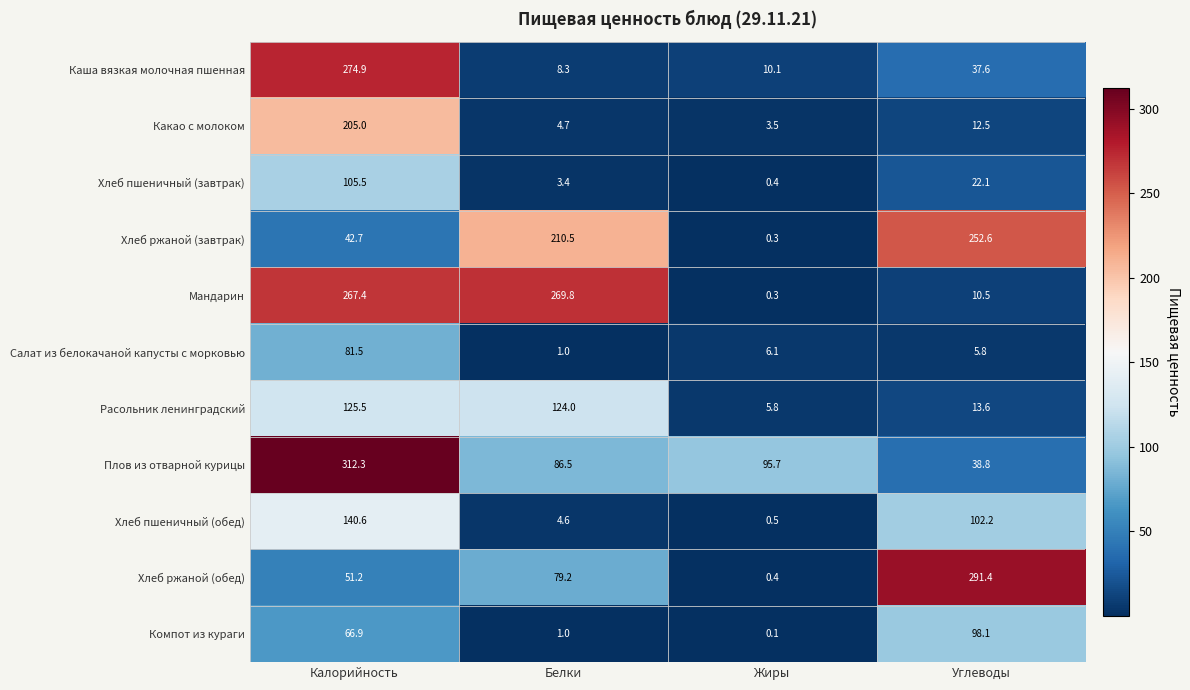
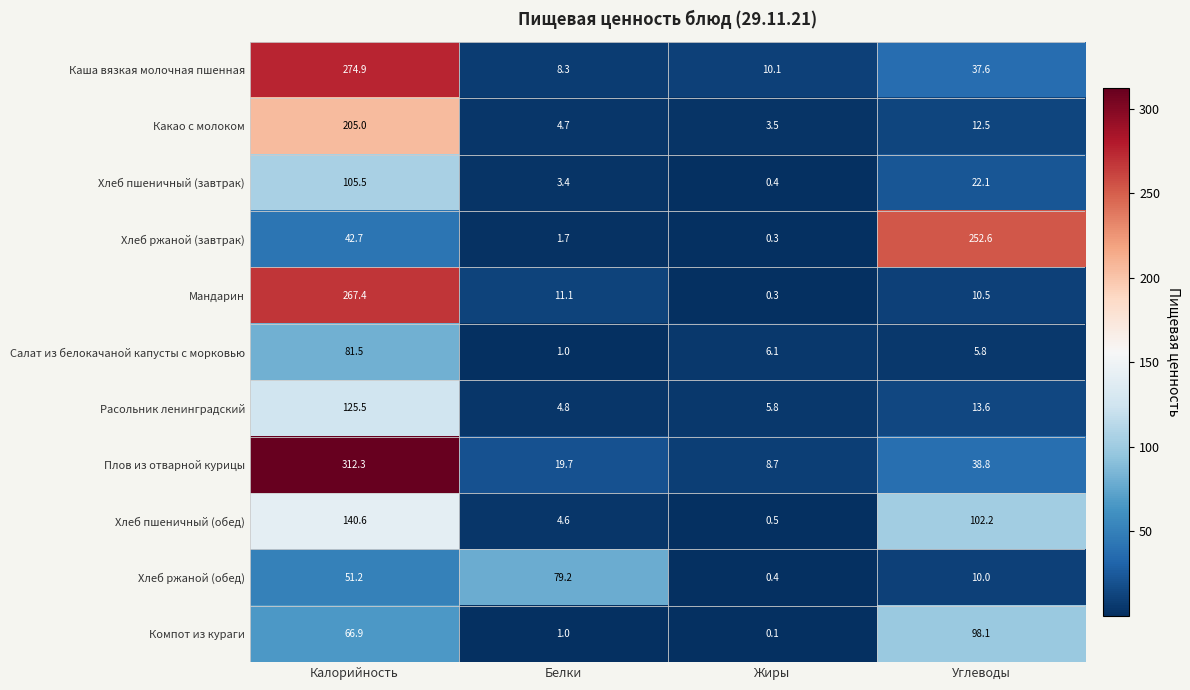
  {
    "Каша вязкая молочная пшенная": {
      "Калорийность": 274.9,
      "Белки": 8.3,
      "Жиры": 10.1,
      "Углеводы": 37.6
    },
    "Какао с молоком": {
      "Калорийность": 205.0,
      "Белки": 4.7,
      "Жиры": 3.5,
      "Углеводы": 12.5
    },
    "Хлеб пшеничный (завтрак)": {
      "Калорийность": 105.5,
      "Белки": 3.4,
      "Жиры": 0.4,
      "Углеводы": 22.1
    },
    "Хлеб ржаной (завтрак)": {
      "Калорийность": 42.7,
-     "Белки": 210.5,
+     "Белки": 1.7,
      "Жиры": 0.3,
      "Углеводы": 252.6
    },
    "Мандарин": {
      "Калорийность": 267.4,
-     "Белки": 269.8,
+     "Белки": 11.1,
      "Жиры": 0.3,
      "Углеводы": 10.5
    },
    "Салат из белокачаной капусты с морковью": {
      "Калорийность": 81.5,
      "Белки": 1.0,
      "Жиры": 6.1,
      "Углеводы": 5.8
    },
    "Расольник ленинградский": {
      "Калорийность": 125.5,
-     "Белки": 124.0,
+     "Белки": 4.8,
      "Жиры": 5.8,
      "Углеводы": 13.6
    },
    "Плов из отварной курицы": {
      "Калорийность": 312.3,
-     "Белки": 86.5,
-     "Жиры": 95.7,
+     "Белки": 19.7,
+     "Жиры": 8.7,
      "Углеводы": 38.8
    },
    "Хлеб пшеничный (обед)": {
      "Калорийность": 140.6,
      "Белки": 4.6,
      "Жиры": 0.5,
      "Углеводы": 102.2
    },
    "Хлеб ржаной (обед)": {
      "Калорийность": 51.2,
      "Белки": 79.2,
      "Жиры": 0.4,
-     "Углеводы": 291.4
+     "Углеводы": 10.0
    },
    "Компот из кураги": {
      "Калорийность": 66.9,
      "Белки": 1.0,
      "Жиры": 0.1,
      "Углеводы": 98.1
    }
  }
